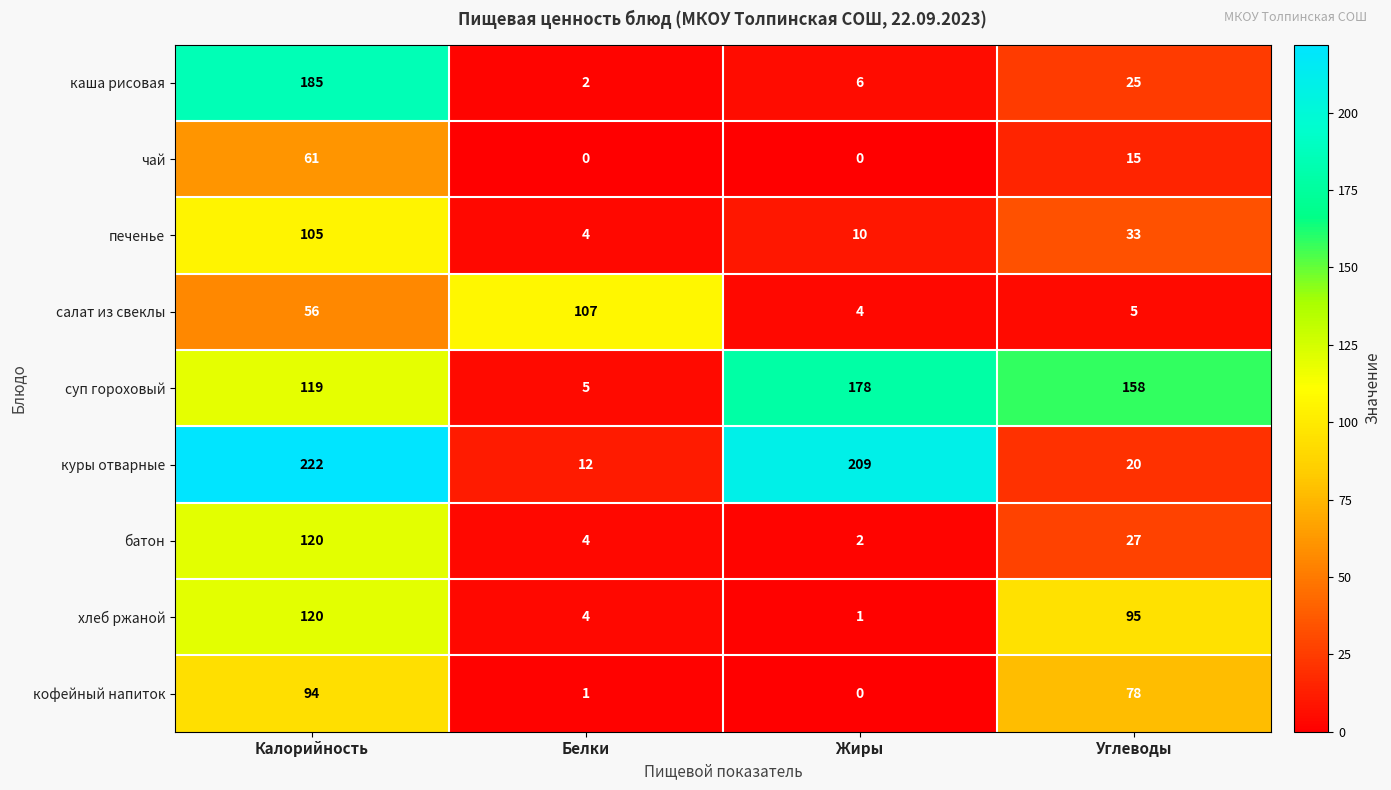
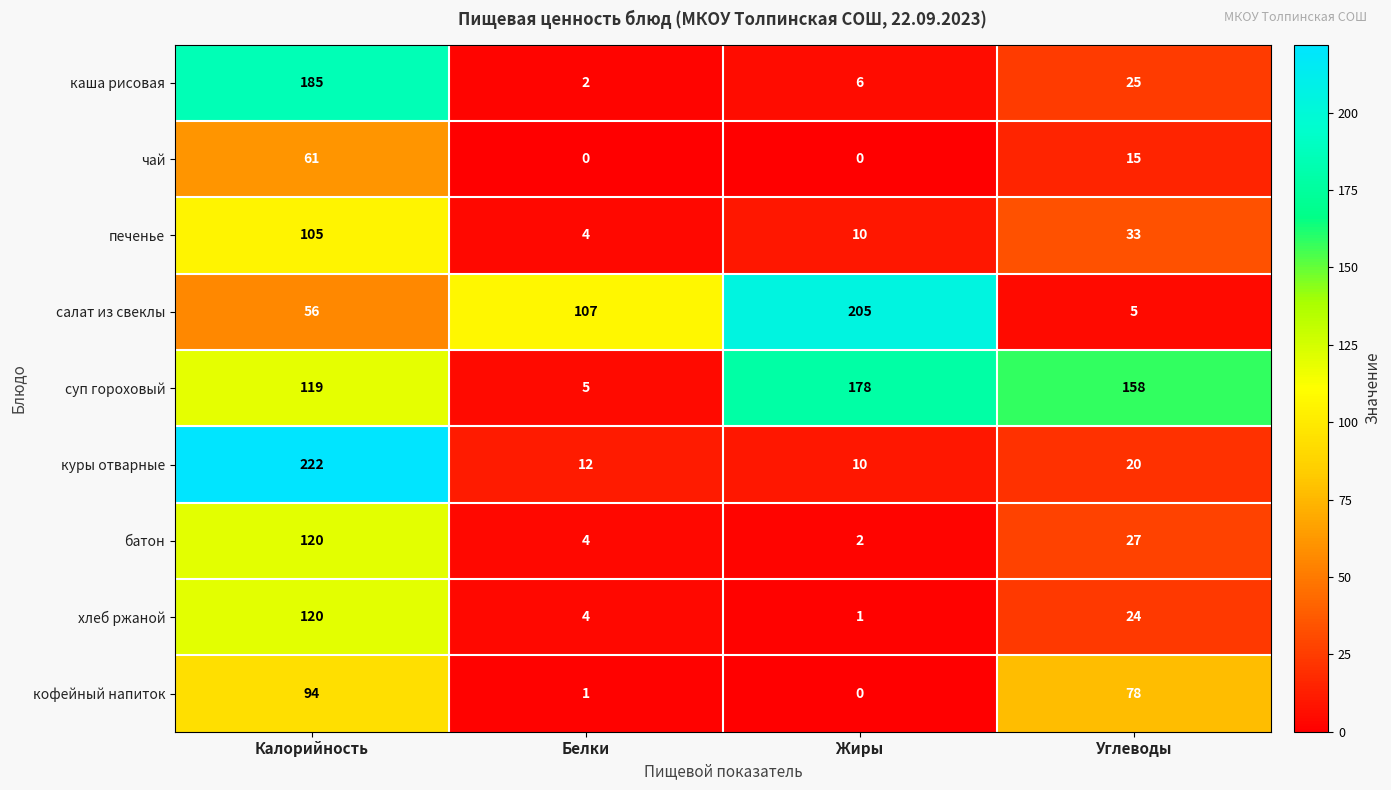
  {
    "каша рисовая": {
      "Калорийность": 185,
      "Белки": 2,
      "Жиры": 6,
      "Углеводы": 25
    },
    "чай": {
      "Калорийность": 61,
      "Белки": 0,
      "Жиры": 0,
      "Углеводы": 15
    },
    "печенье": {
      "Калорийность": 105,
      "Белки": 4,
      "Жиры": 10,
      "Углеводы": 33
    },
    "салат из свеклы": {
      "Калорийность": 56,
      "Белки": 107,
-     "Жиры": 4,
+     "Жиры": 205,
      "Углеводы": 5
    },
    "суп гороховый": {
      "Калорийность": 119,
      "Белки": 5,
      "Жиры": 178,
      "Углеводы": 158
    },
    "куры отварные": {
      "Калорийность": 222,
      "Белки": 12,
-     "Жиры": 209,
+     "Жиры": 10,
      "Углеводы": 20
    },
    "батон": {
      "Калорийность": 120,
      "Белки": 4,
      "Жиры": 2,
      "Углеводы": 27
    },
    "хлеб ржаной": {
      "Калорийность": 120,
      "Белки": 4,
      "Жиры": 1,
-     "Углеводы": 95
+     "Углеводы": 24
    },
    "кофейный напиток": {
      "Калорийность": 94,
      "Белки": 1,
      "Жиры": 0,
      "Углеводы": 78
    }
  }
